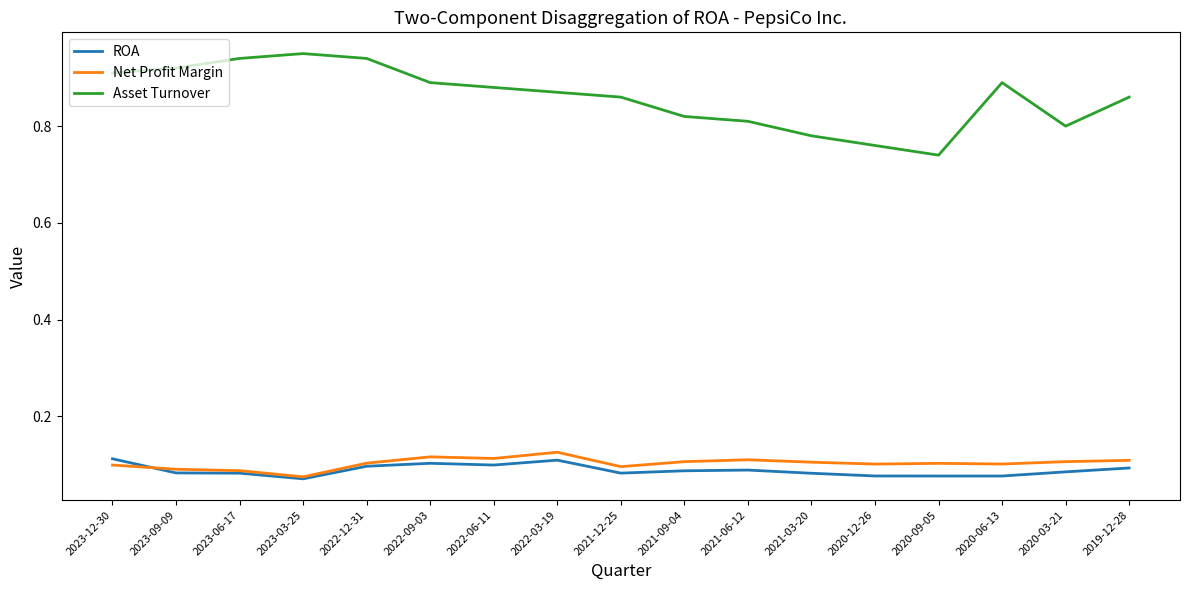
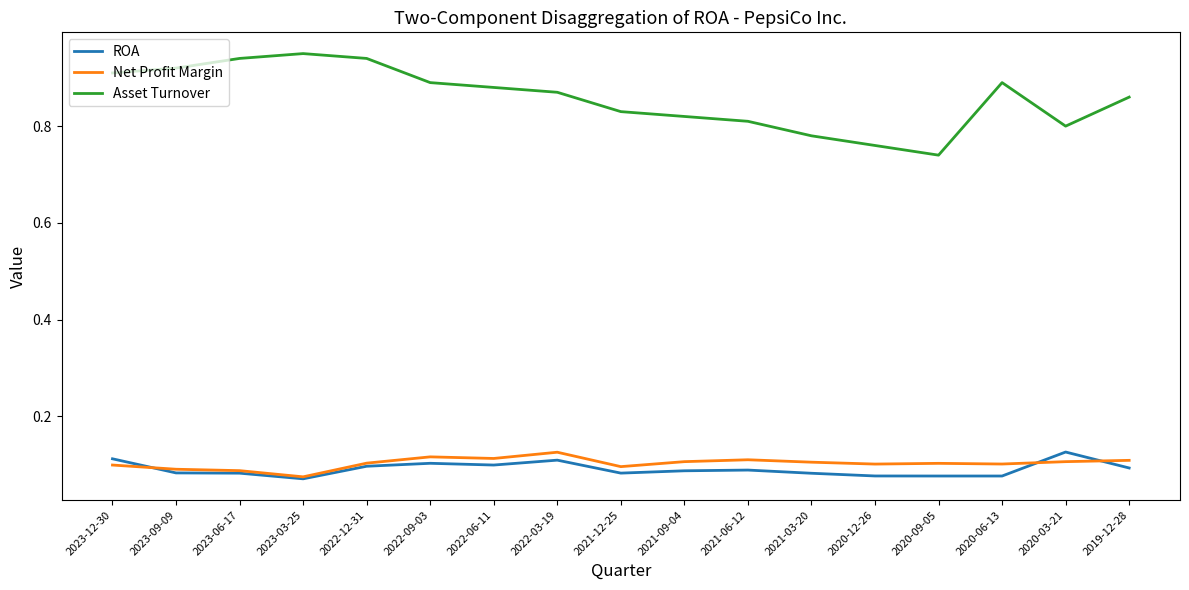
  {
    "ROA": {
      "2023-12-30": 0.11,
      "2023-09-09": 0.08,
      "2023-06-17": 0.08,
      "2022-12-31": 0.10,
      "2022-09-03": 0.10,
      "2022-06-11": 0.10,
      "2022-03-19": 0.11,
      "2021-12-25": 0.08,
      "2021-09-04": 0.09,
      "2021-06-12": 0.09,
      "2021-03-20": 0.08,
      "2020-12-26": 0.08,
      "2020-09-05": 0.08,
      "2020-06-13": 0.08,
-     "2020-03-21": 0.09,
+     "2020-03-21": 0.13,
      "2019-12-28": 0.09
    },
    "Net Profit Margin": {
      "2023-12-30": 0.10,
      "2023-09-09": 0.09,
      "2023-06-17": 0.09,
      "2022-12-31": 0.10,
      "2022-09-03": 0.12,
      "2022-06-11": 0.11,
      "2022-03-19": 0.13,
      "2021-12-25": 0.10,
      "2021-09-04": 0.11,
      "2021-06-12": 0.11,
      "2021-03-20": 0.11,
      "2020-12-26": 0.10,
      "2020-09-05": 0.10,
      "2020-06-13": 0.10,
      "2020-03-21": 0.11,
      "2019-12-28": 0.11
    },
    "Asset Turnover": {
      "2023-06-17": 0.94,
      "2023-03-25": 0.95,
      "2022-12-31": 0.94,
      "2022-09-03": 0.89,
      "2022-06-11": 0.88,
      "2022-03-19": 0.87,
-     "2021-12-25": 0.86,
+     "2021-12-25": 0.83,
      "2021-09-04": 0.82,
      "2021-06-12": 0.81,
      "2021-03-20": 0.78,
      "2020-12-26": 0.76,
      "2020-09-05": 0.74,
      "2020-06-13": 0.89,
      "2020-03-21": 0.80,
      "2019-12-28": 0.86
    }
  }
